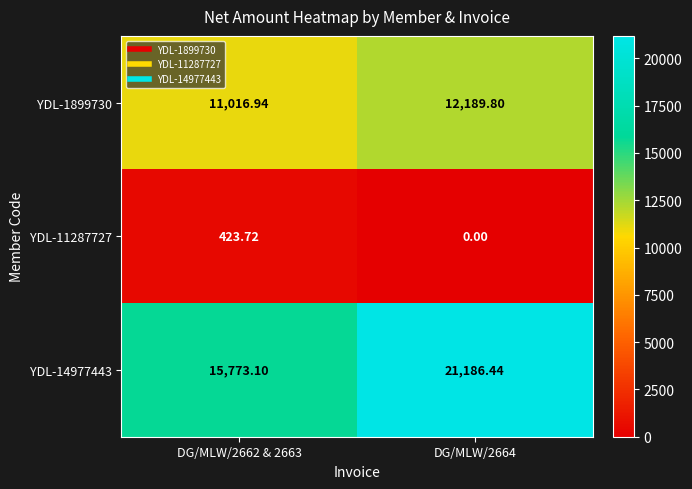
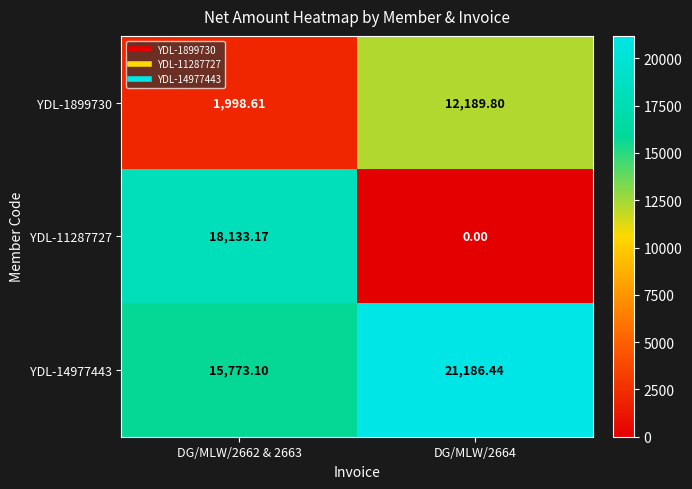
  {
    "YDL-1899730": {
-     "DG/MLW/2662 & 2663": "11,016.94",
+     "DG/MLW/2662 & 2663": "1,998.61",
      "DG/MLW/2664": "12,189.80"
    },
    "YDL-11287727": {
-     "DG/MLW/2662 & 2663": "423.72",
+     "DG/MLW/2662 & 2663": "18,133.17",
      "DG/MLW/2664": "0.00"
    },
    "YDL-14977443": {
      "DG/MLW/2662 & 2663": "15,773.10",
      "DG/MLW/2664": "21,186.44"
    }
  }
